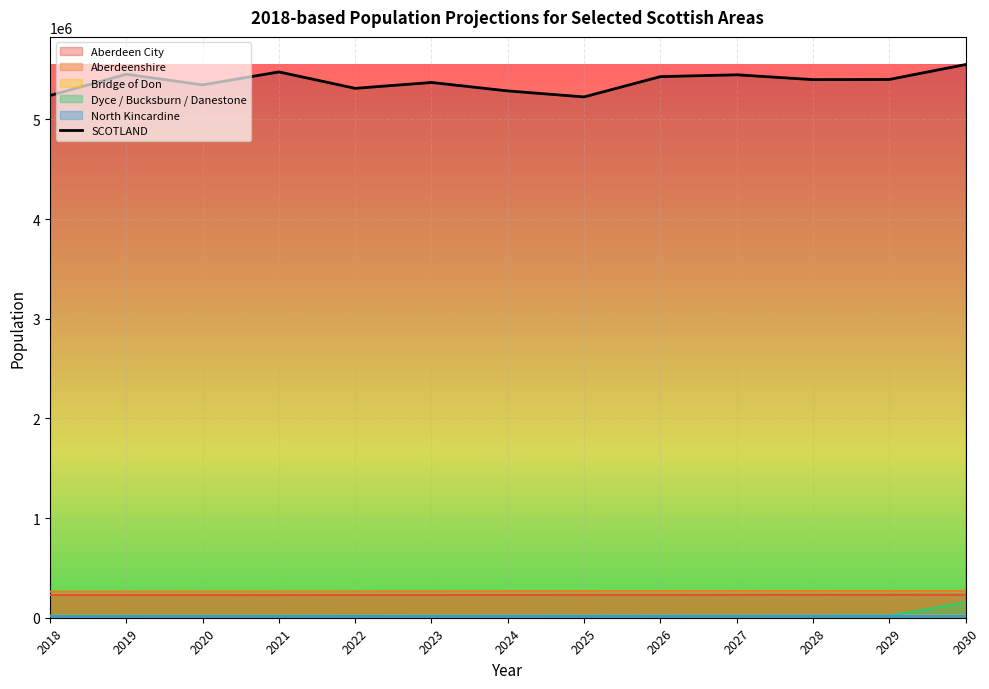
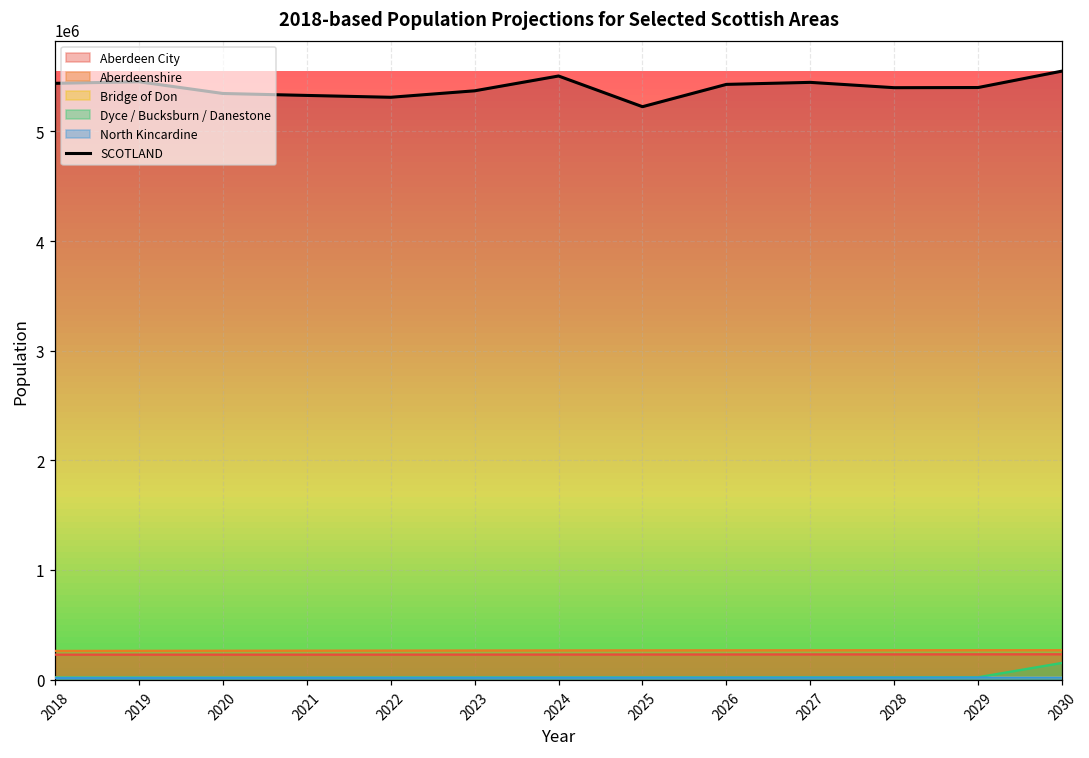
  {
    "North Kincardine": {
      "2030": 0
    },
    "Dyce / Bucksburn / Danestone": {
      "2030": 200000
    },
    "SCOTLAND": {
-     "2018": 5200000,
-     "2021": 5500000,
+     "2018": 5400000,
+     "2021": 5300000,
      "2022": 5300000,
      "2023": 5400000,
-     "2024": 5300000,
+     "2024": 5500000,
      "2025": 5200000,
      "2026": 5400000,
      "2027": 5400000,
      "2028": 5400000,
      "2029": 5400000,
      "2030": 5500000
    }
  }
